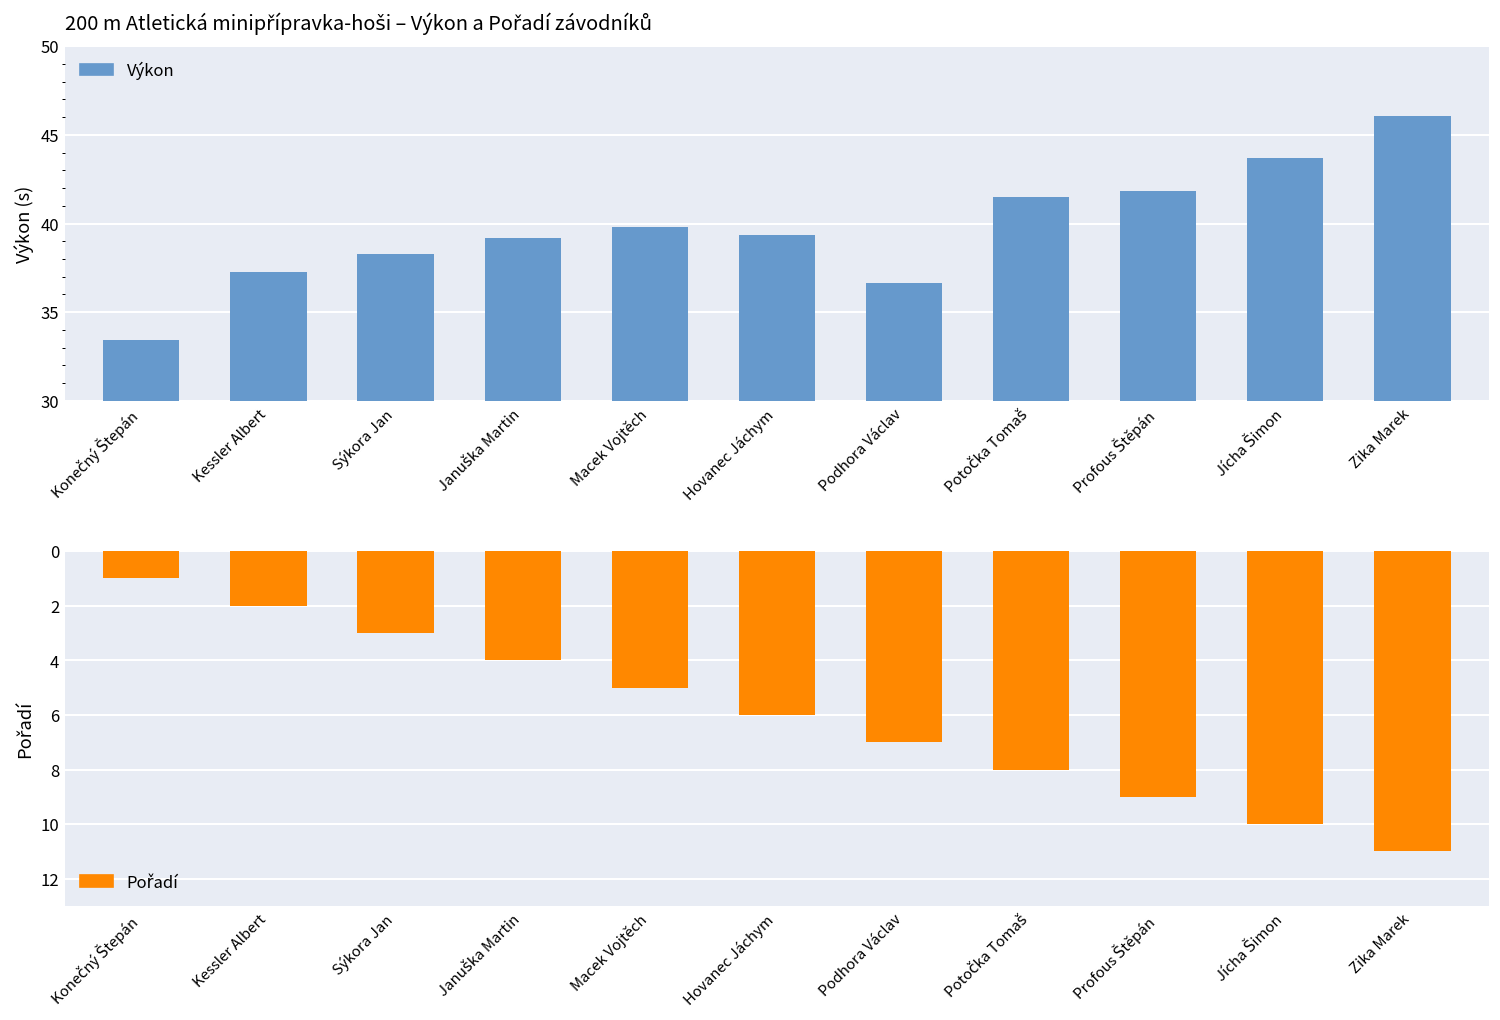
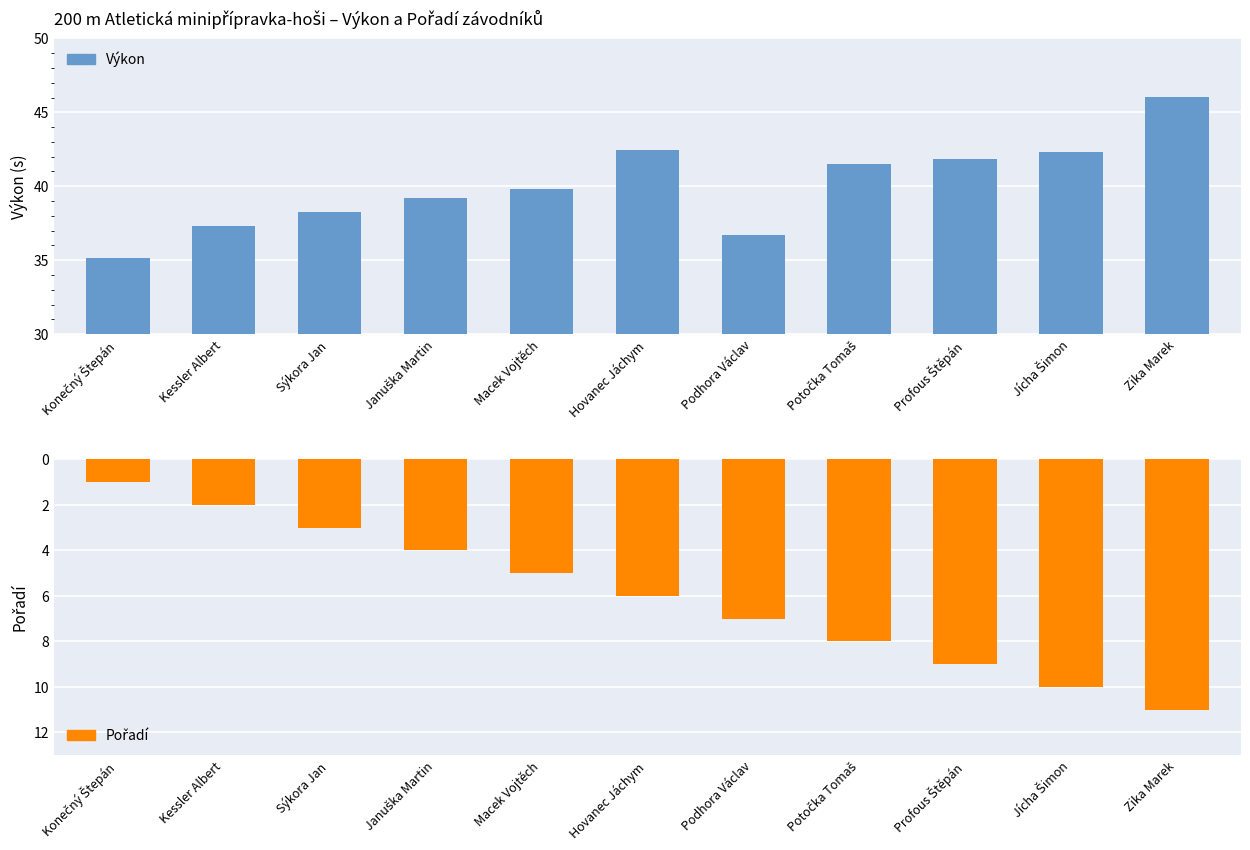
  {
    "200 m Atletická minipřípravka-hoši – Výkon a Pořadí závodníků": {
-     "Konečný Štepán": 33.5,
+     "Konečný Štepán": 35.2,
      "Kessler Albert": 37.3,
      "Sýkora Jan": 38.3,
      "Januška Martin": 39.2,
      "Macek Vojtěch": 39.8,
-     "Hovanec Jáchym": 39.4,
+     "Hovanec Jáchym": 42.5,
      "Podhora Václav": 36.7,
      "Potočka Tomaš": 41.5,
      "Profous Štěpán": 41.8,
-     "Jícha Šimon": 43.7,
+     "Jícha Šimon": 42.3,
      "Zika Marek": 46.1
    }
  }
